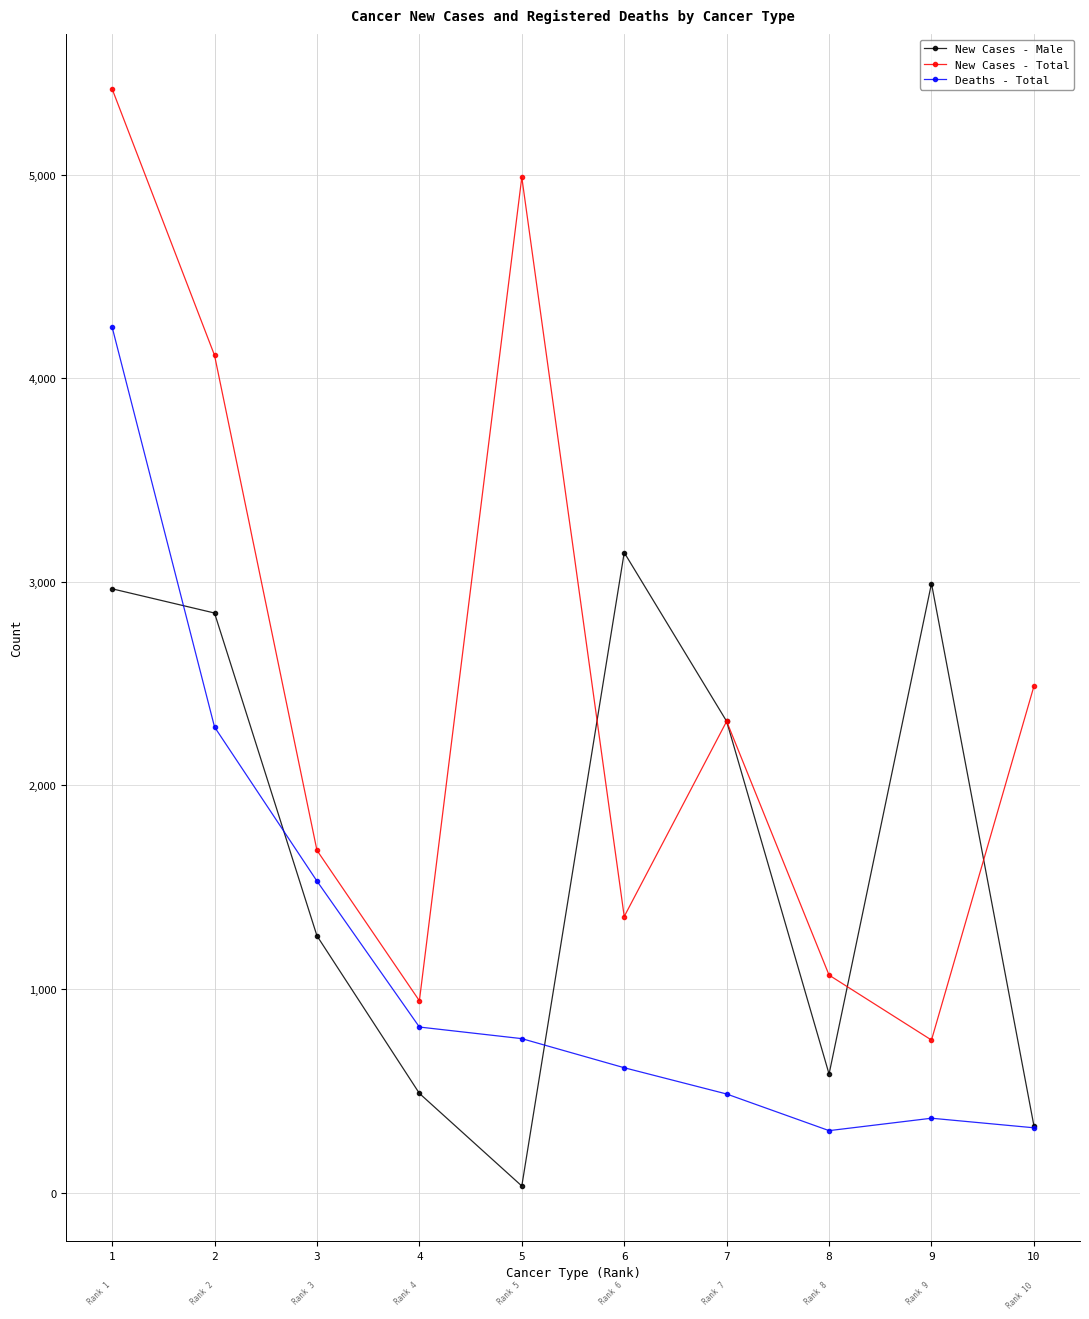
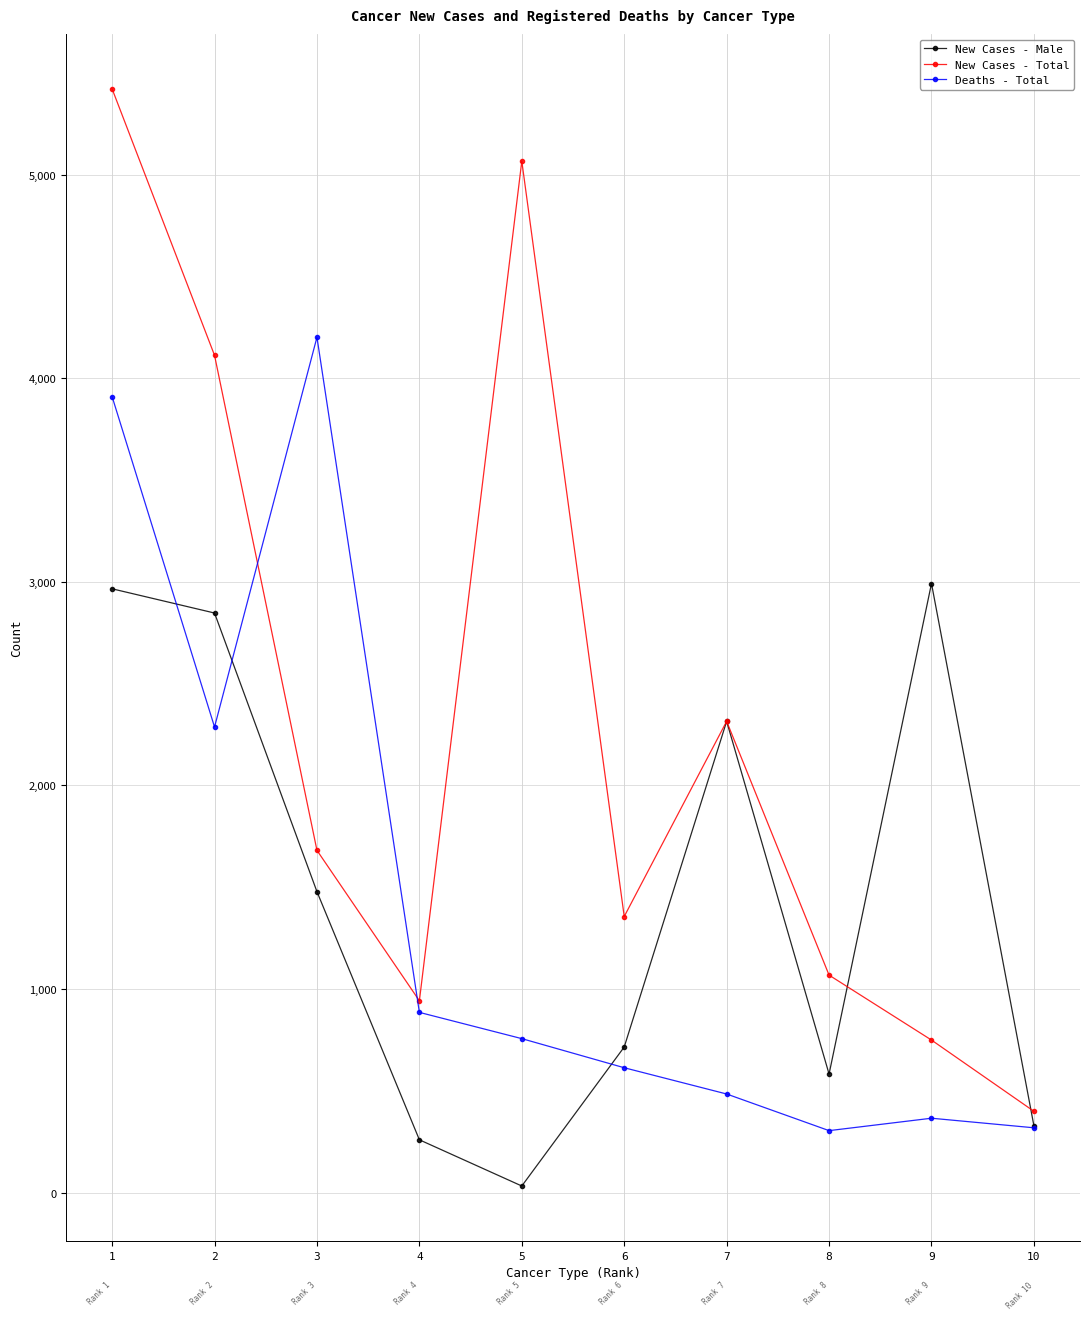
  {
    "New Cases - Male": {
      "1": "2,970",
      "2": "2,850",
-     "3": "1,260",
-     "4": "490",
+     "3": "1,480",
+     "4": "260",
      "5": "30",
-     "6": "3,140",
+     "6": "720",
      "8": "580",
      "9": "2,990"
    },
    "New Cases - Total": {
      "1": "5,420",
      "2": "4,110",
      "3": "1,680",
      "4": "940",
-     "5": "4,990",
+     "5": "5,070",
      "6": "1,360",
      "8": "1,070",
      "9": "750",
-     "10": "2,490"
+     "10": "400"
    },
    "Deaths - Total": {
-     "1": "4,250",
+     "1": "3,910",
      "2": "2,290",
-     "3": "1,530",
-     "4": "810",
+     "3": "4,200",
+     "4": "890",
      "5": "760",
      "6": "610",
      "7": "480",
      "8": "300",
      "9": "370"
    }
  }
